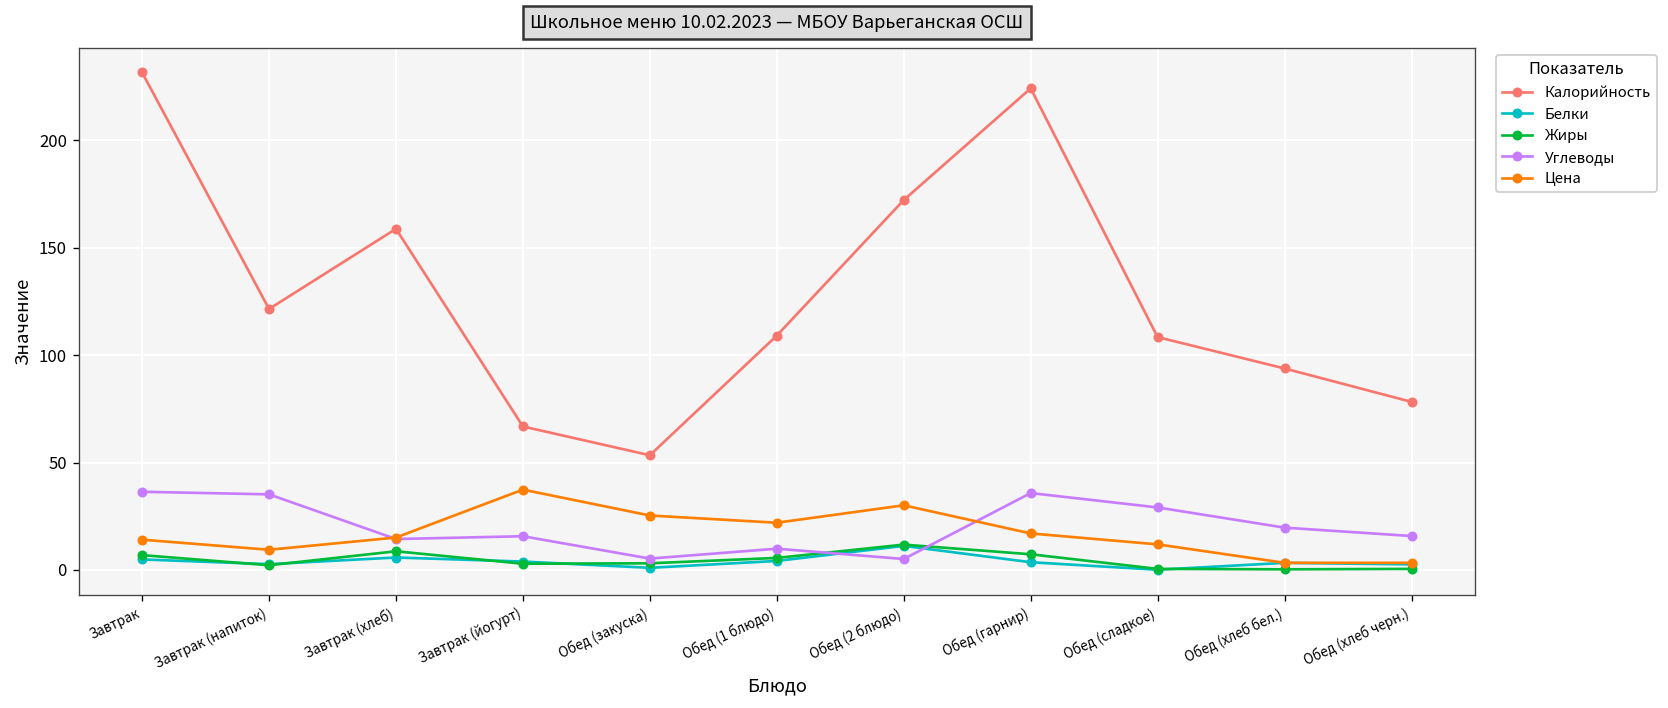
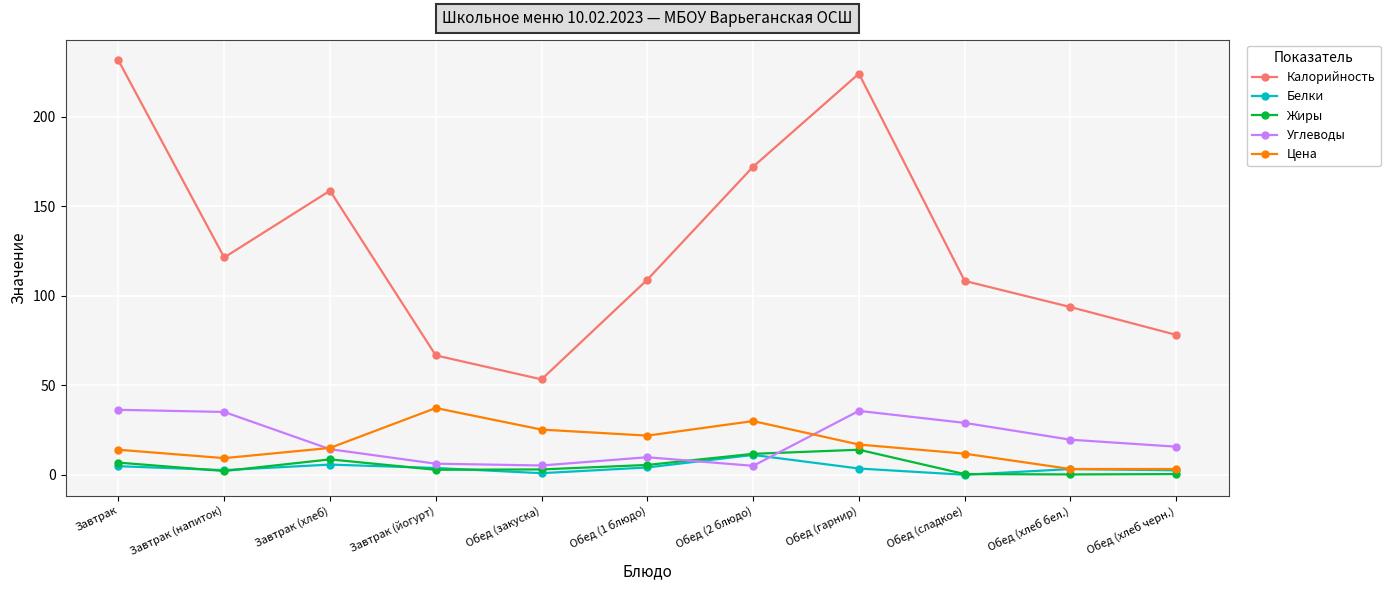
  {
    "Калорийность": {
      "Завтрак": 232,
      "Завтрак (напиток)": 122,
      "Завтрак (хлеб)": 159,
      "Завтрак (йогурт)": 67,
      "Обед (закуска)": 53,
      "Обед (1 блюдо)": 109,
      "Обед (2 блюдо)": 172,
      "Обед (гарнир)": 224,
      "Обед (сладкое)": 108,
      "Обед (хлеб бел.)": 94,
      "Обед (хлеб черн.)": 78
    },
    "Белки": {
      "Завтрак": 5,
      "Завтрак (хлеб)": 6,
      "Обед (закуска)": 1,
      "Обед (гарнир)": 4
    },
    "Жиры": {
      "Завтрак": 7,
      "Завтрак (хлеб)": 9,
      "Обед (закуска)": 3,
-     "Обед (гарнир)": 7,
+     "Обед (гарнир)": 14,
      "Обед (хлеб бел.)": 0,
      "Обед (хлеб черн.)": 1
    },
    "Углеводы": {
      "Завтрак": 36,
      "Завтрак (напиток)": 35,
-     "Завтрак (йогурт)": 16,
+     "Завтрак (йогурт)": 6,
      "Обед (закуска)": 5,
      "Обед (1 блюдо)": 10,
      "Обед (2 блюдо)": 5,
      "Обед (гарнир)": 36,
      "Обед (сладкое)": 29,
      "Обед (хлеб бел.)": 20,
      "Обед (хлеб черн.)": 16
    },
    "Цена": {
      "Завтрак": 14,
      "Завтрак (напиток)": 9,
      "Завтрак (йогурт)": 37,
      "Обед (закуска)": 25,
      "Обед (1 блюдо)": 22,
      "Обед (2 блюдо)": 30,
      "Обед (гарнир)": 17,
      "Обед (сладкое)": 12
    }
  }
